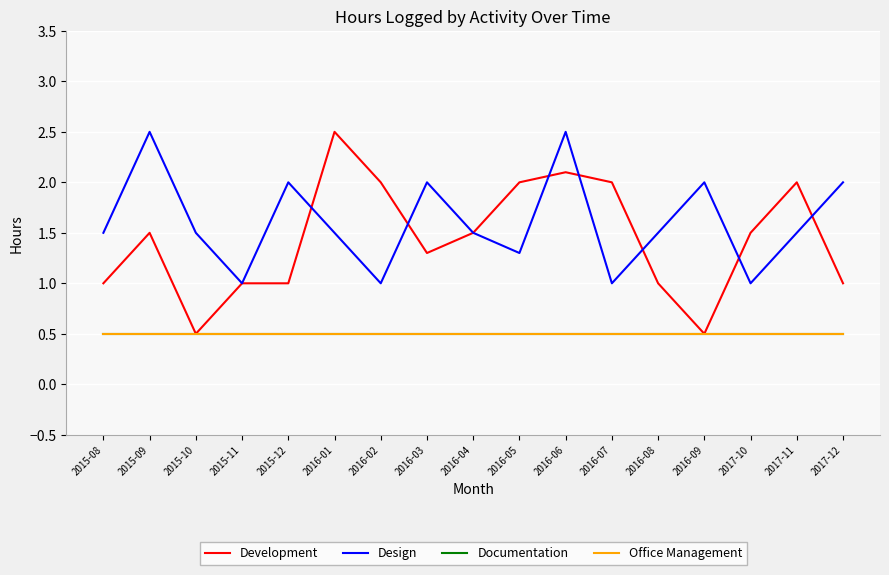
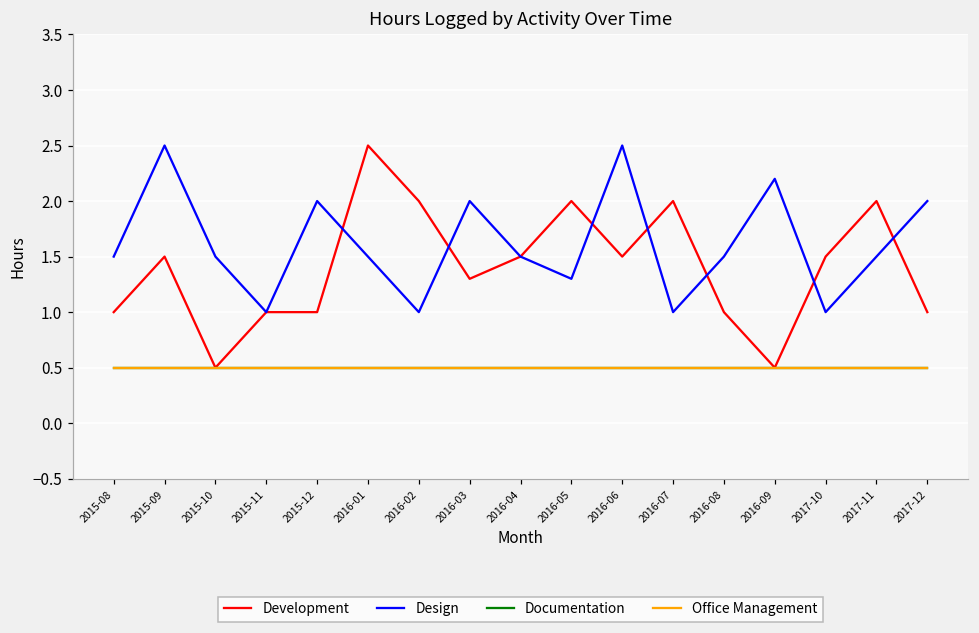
  {
    "Development": {
      "2015-08": 1.0,
      "2015-09": 1.5,
      "2015-12": 1.0,
      "2016-01": 2.5,
      "2016-02": 2.0,
      "2016-03": 1.3,
      "2016-05": 2.0,
-     "2016-06": 2.1,
+     "2016-06": 1.5,
      "2016-07": 2.0,
      "2016-08": 1.0,
      "2017-10": 1.5,
      "2017-11": 2.0,
      "2017-12": 1.0
    },
    "Design": {
      "2015-08": 1.5,
      "2015-09": 2.5,
      "2015-10": 1.5,
      "2015-12": 2.0,
      "2016-01": 1.5,
      "2016-02": 1.0,
      "2016-03": 2.0,
      "2016-05": 1.3,
      "2016-06": 2.5,
      "2016-07": 1.0,
      "2016-08": 1.5,
-     "2016-09": 2.0,
+     "2016-09": 2.2,
      "2017-10": 1.0,
      "2017-11": 1.5,
      "2017-12": 2.0
    },
    "Office Management": {
      "2015-08": 0.5,
      "2015-09": 0.5,
      "2015-11": 0.5,
      "2015-12": 0.5,
      "2016-01": 0.5,
      "2016-02": 0.5,
      "2016-03": 0.5,
      "2016-04": 0.5,
      "2016-05": 0.5,
      "2016-06": 0.5,
      "2016-07": 0.5,
      "2016-08": 0.5,
      "2017-10": 0.5,
      "2017-11": 0.5,
      "2017-12": 0.5
    }
  }
